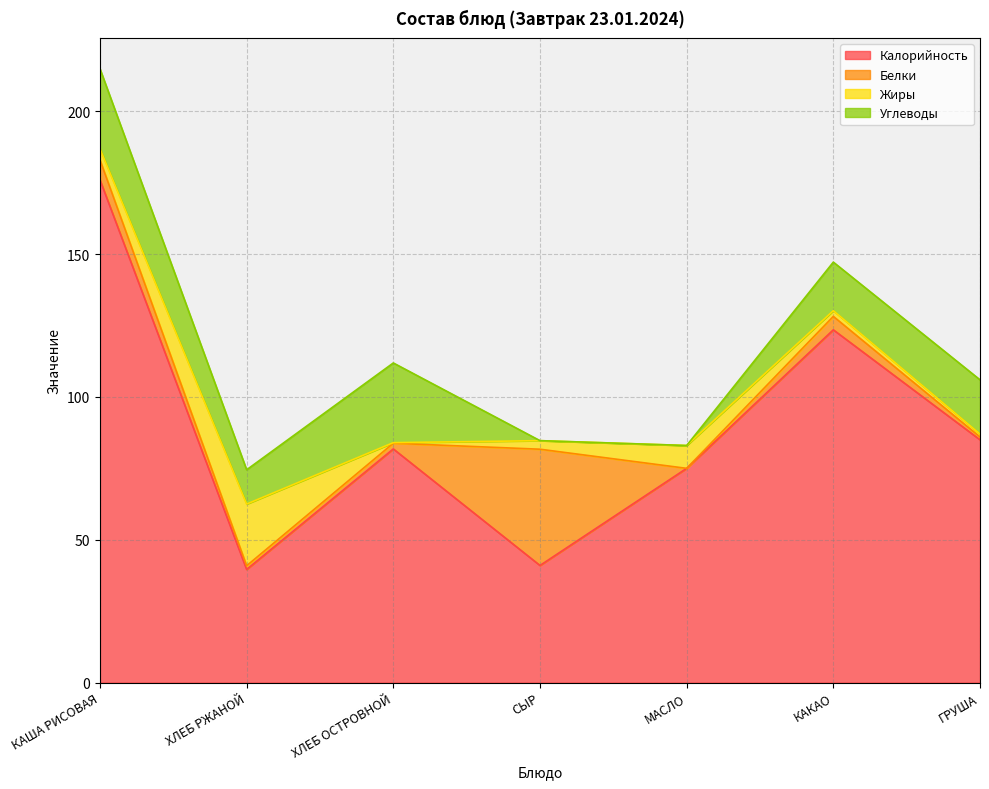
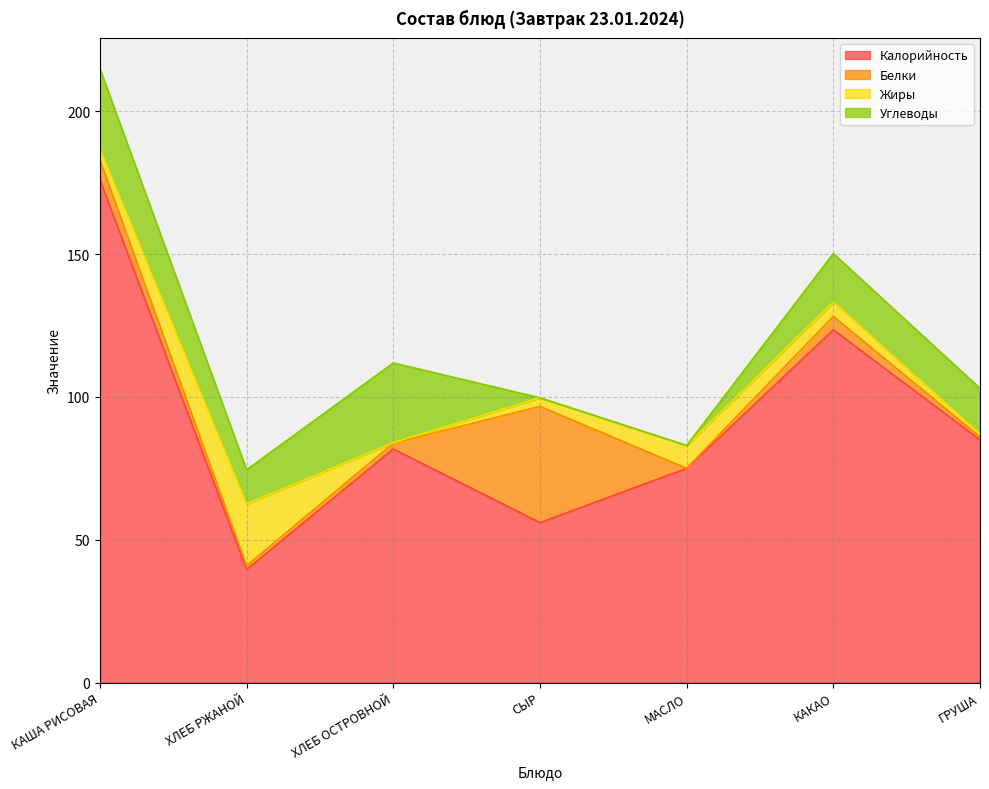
  {
    "Калорийность": {
      "КАША РИСОВАЯ": 176,
      "ХЛЕБ РЖАНОЙ": 40,
      "ХЛЕБ ОСТРОВНОЙ": 82,
-     "СЫР": 41,
+     "СЫР": 56,
      "КАКАО": 124,
      "ГРУША": 85
    },
    "Белки": {
      "КАША РИСОВАЯ": 7,
      "ХЛЕБ РЖАНОЙ": 1,
      "СЫР": 41,
      "КАКАО": 5,
      "ГРУША": 1
    },
    "Жиры": {
      "КАША РИСОВАЯ": 4,
      "ХЛЕБ РЖАНОЙ": 22,
-     "КАКАО": 2,
+     "КАКАО": 5,
      "ГРУША": 1
    },
    "Углеводы": {
      "КАША РИСОВАЯ": 28,
      "ХЛЕБ РЖАНОЙ": 12,
      "ХЛЕБ ОСТРОВНОЙ": 28,
      "КАКАО": 17,
-     "ГРУША": 19
+     "ГРУША": 16
    }
  }
